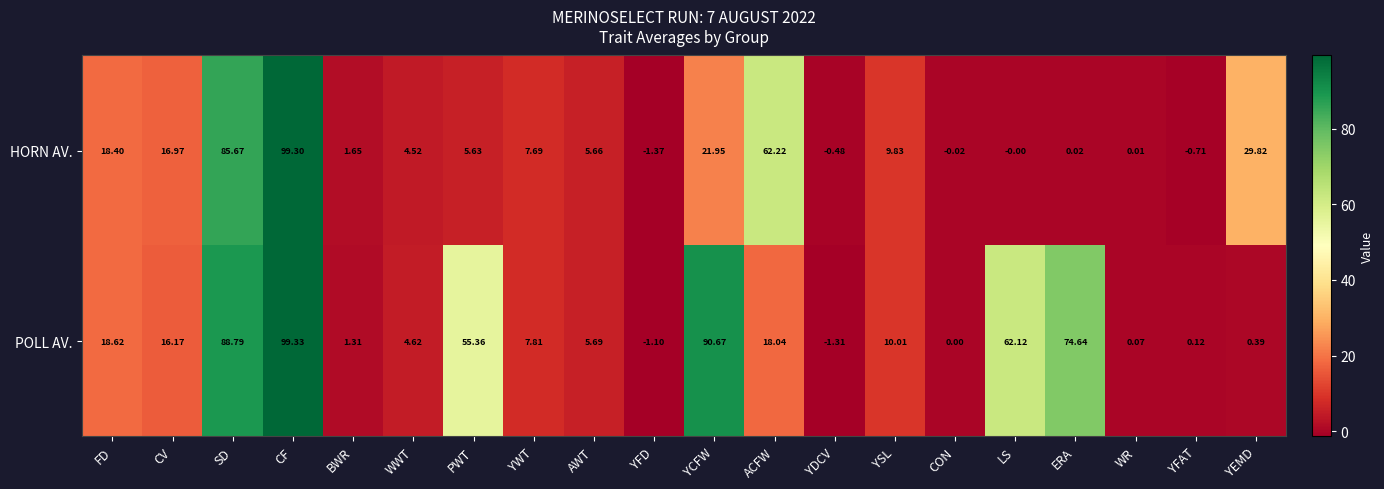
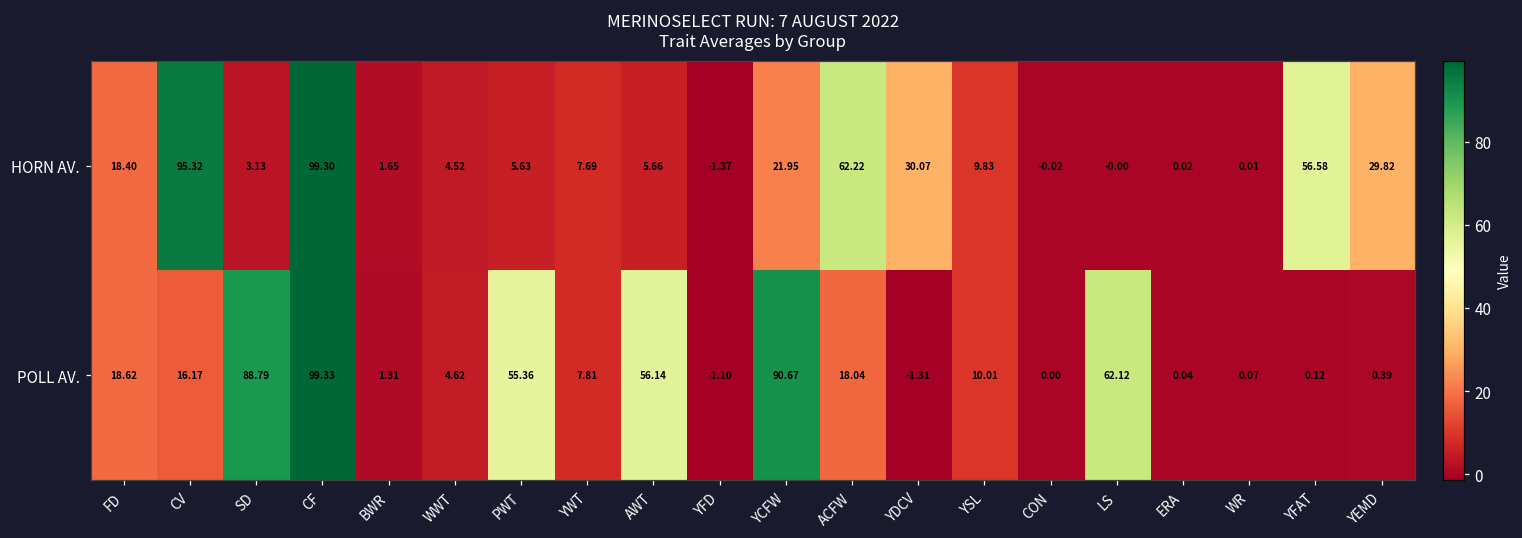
  {
    "HORN AV.": {
      "FD": 18.40,
-     "CV": 16.97,
-     "SD": 85.67,
+     "CV": 95.32,
+     "SD": 3.13,
      "CF": 99.30,
      "BWR": 1.65,
      "WWT": 4.52,
      "PWT": 5.63,
      "YWT": 7.69,
      "AWT": 5.66,
      "YFD": -1.37,
      "YCFW": 21.95,
      "ACFW": 62.22,
-     "YDCV": -0.48,
+     "YDCV": 30.07,
      "YSL": 9.83,
      "CON": -0.02,
      "LS": -0.00,
      "ERA": 0.02,
      "WR": 0.01,
-     "YFAT": -0.71,
+     "YFAT": 56.58,
      "YEMD": 29.82
    },
    "POLL AV.": {
      "FD": 18.62,
      "CV": 16.17,
      "SD": 88.79,
      "CF": 99.33,
      "BWR": 1.31,
      "WWT": 4.62,
      "PWT": 55.36,
      "YWT": 7.81,
-     "AWT": 5.69,
+     "AWT": 56.14,
      "YFD": -1.10,
      "YCFW": 90.67,
      "ACFW": 18.04,
      "YDCV": -1.31,
      "YSL": 10.01,
      "CON": 0.00,
      "LS": 62.12,
-     "ERA": 74.64,
+     "ERA": 0.04,
      "WR": 0.07,
      "YFAT": 0.12,
      "YEMD": 0.39
    }
  }
